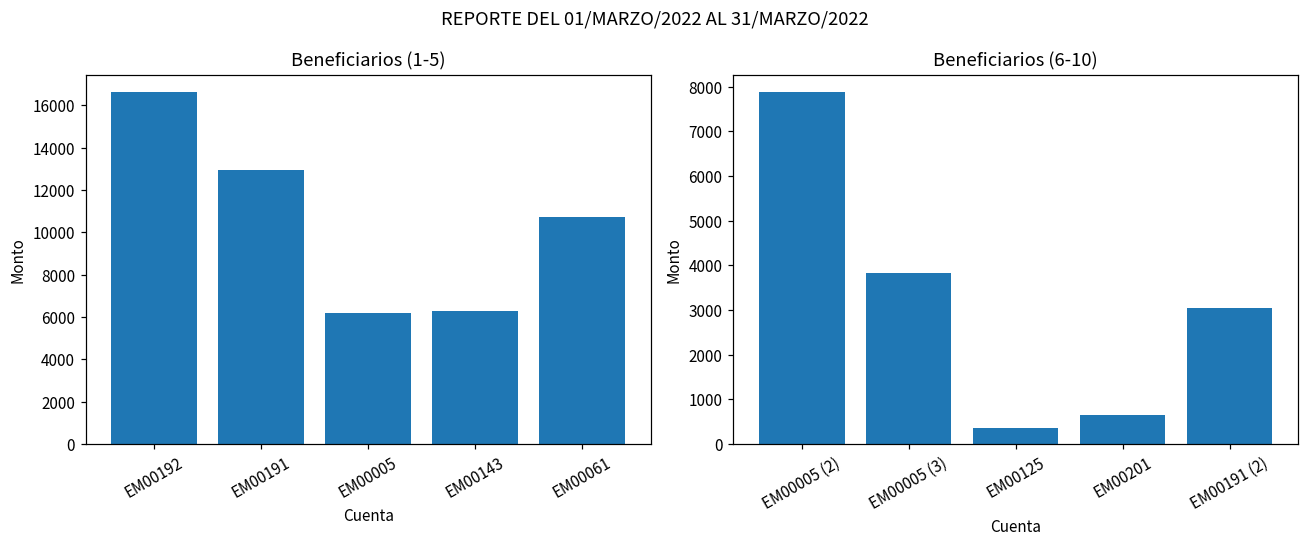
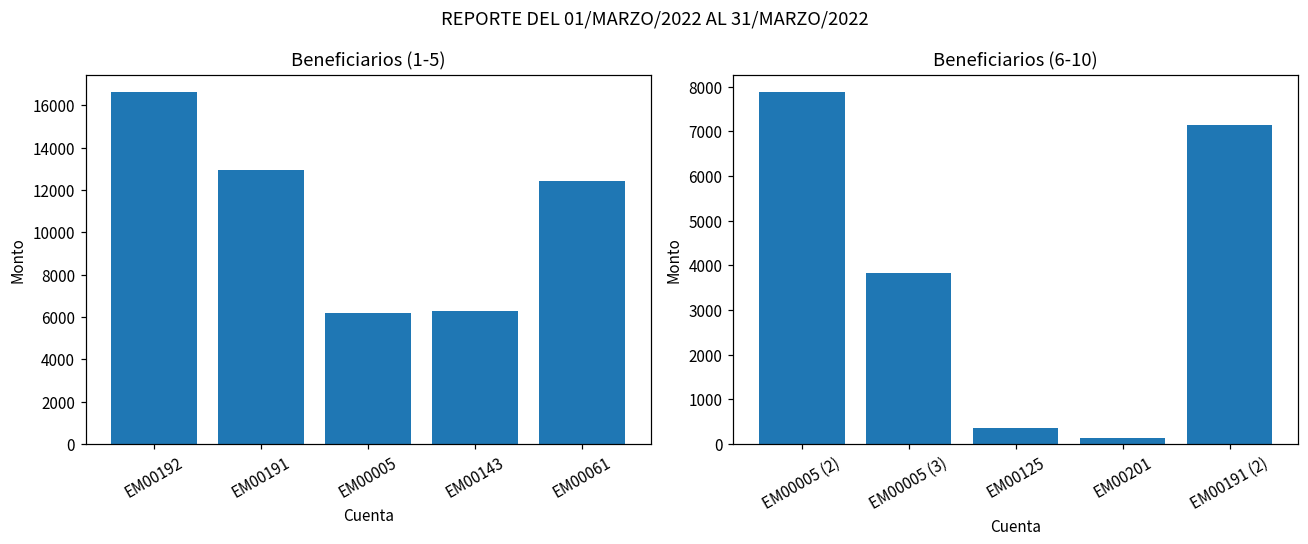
  {
    "Beneficiarios (1-5)": {
      "EM00192": 16600,
      "EM00191": 13000,
      "EM00005": 6200,
      "EM00143": 6300,
-     "EM00061": 10700
+     "EM00061": 12400
    },
    "Beneficiarios (6-10)": {
      "EM00005 (2)": 7900,
      "EM00005 (3)": 3800,
      "EM00125": 400,
-     "EM00201": 600,
-     "EM00191 (2)": 3000
+     "EM00201": 100,
+     "EM00191 (2)": 7200
    }
  }
